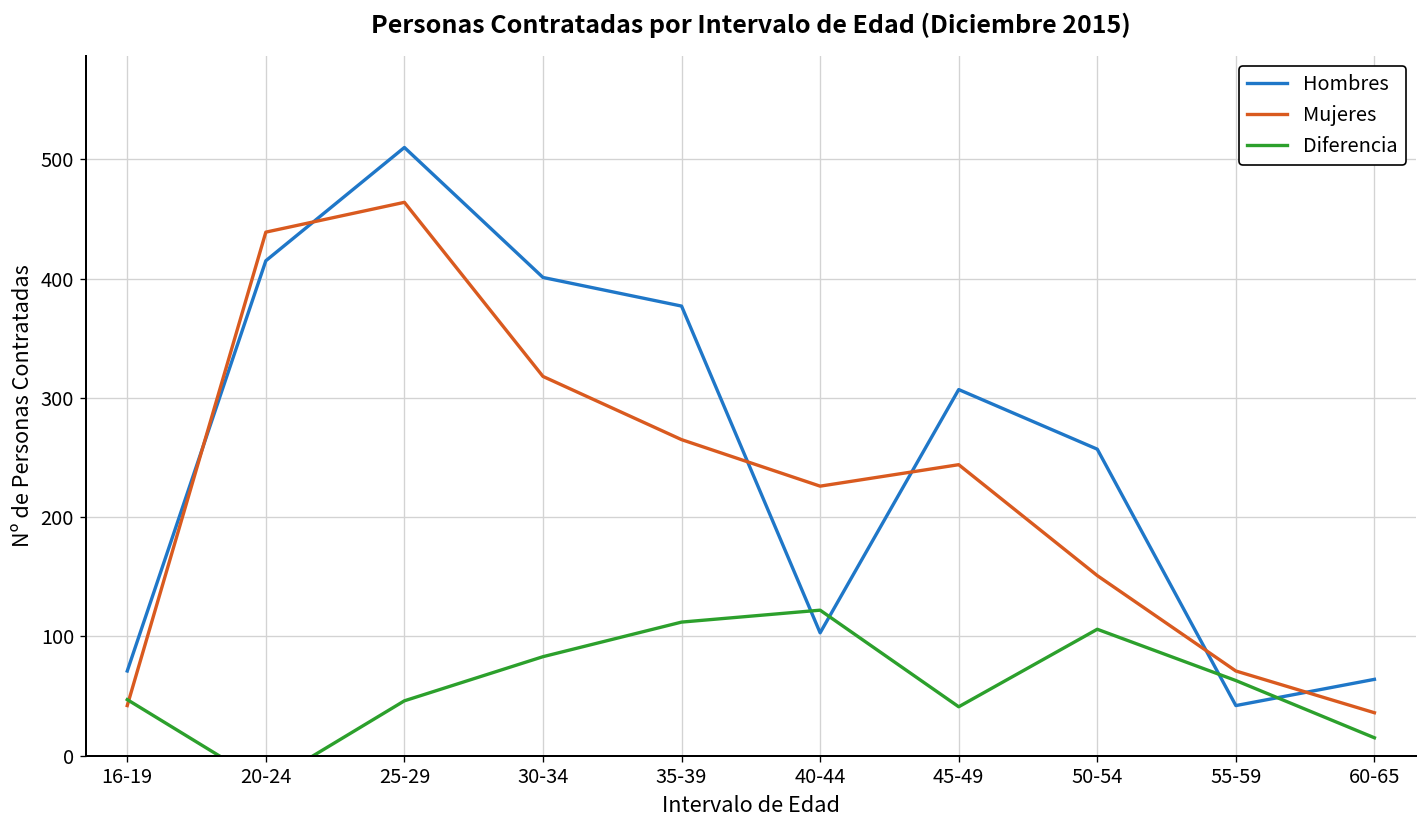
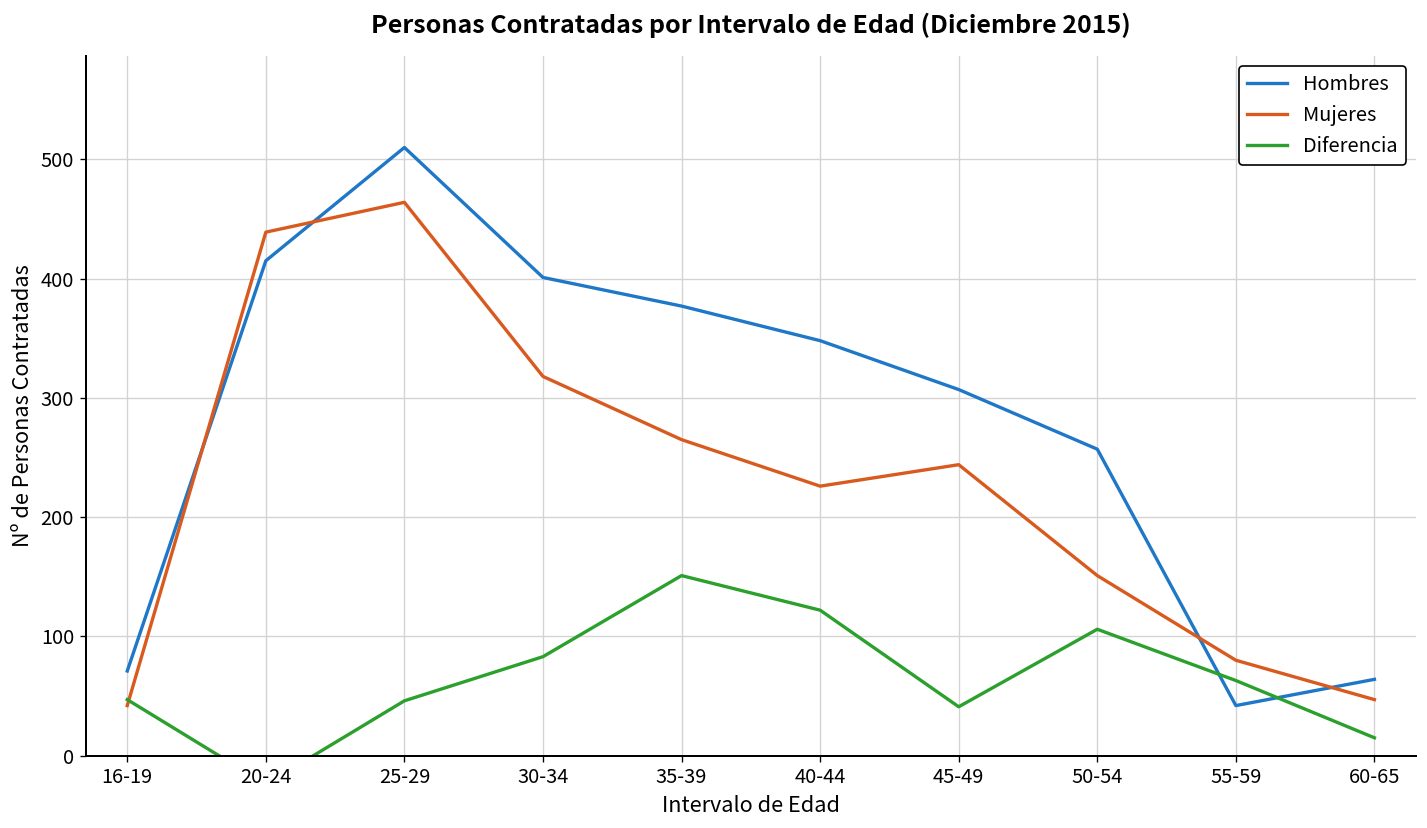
  {
    "Hombres": {
      "16-19": 70,
      "20-24": 420,
      "25-29": 510,
      "30-34": 400,
      "35-39": 380,
-     "40-44": 100,
+     "40-44": 350,
      "45-49": 310,
      "50-54": 260,
      "55-59": 40,
      "60-65": 60
    },
    "Mujeres": {
      "16-19": 40,
      "20-24": 440,
      "25-29": 460,
      "30-34": 320,
      "35-39": 270,
      "40-44": 230,
      "45-49": 240,
      "50-54": 150,
-     "55-59": 70,
-     "60-65": 40
+     "55-59": 80,
+     "60-65": 50
    },
    "Diferencia": {
      "16-19": 50,
      "25-29": 50,
      "30-34": 80,
-     "35-39": 110,
+     "35-39": 150,
      "40-44": 120,
      "45-49": 40,
      "50-54": 110,
      "55-59": 60,
      "60-65": 20
    }
  }
